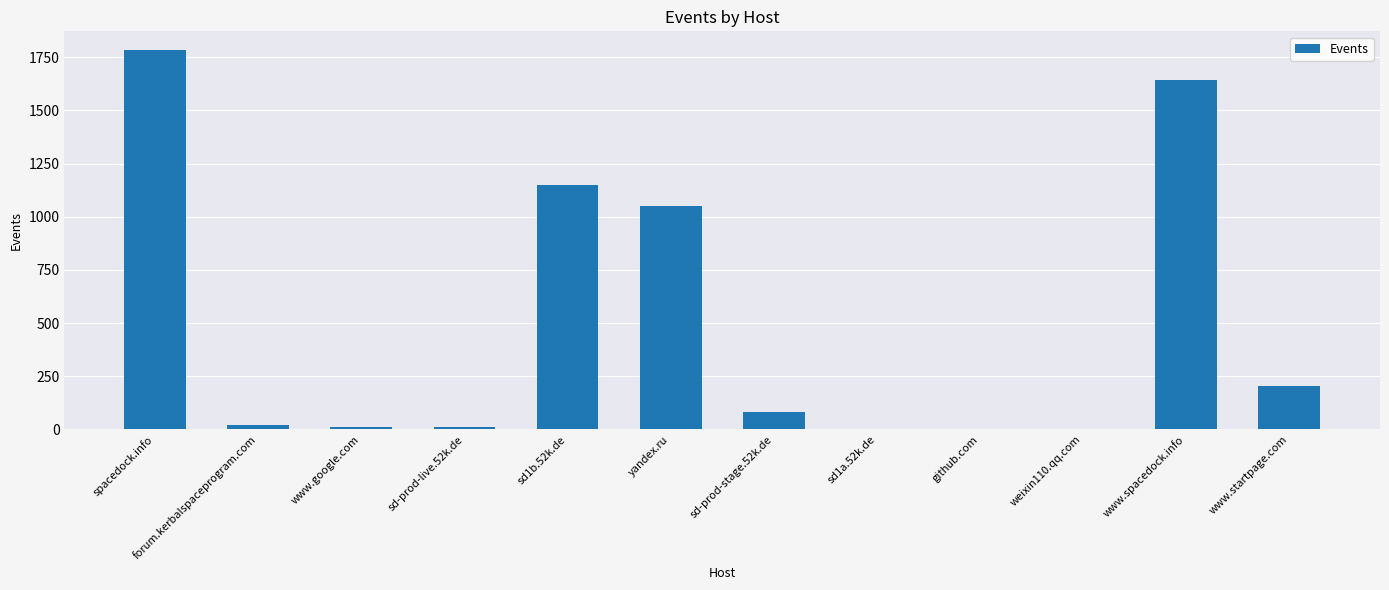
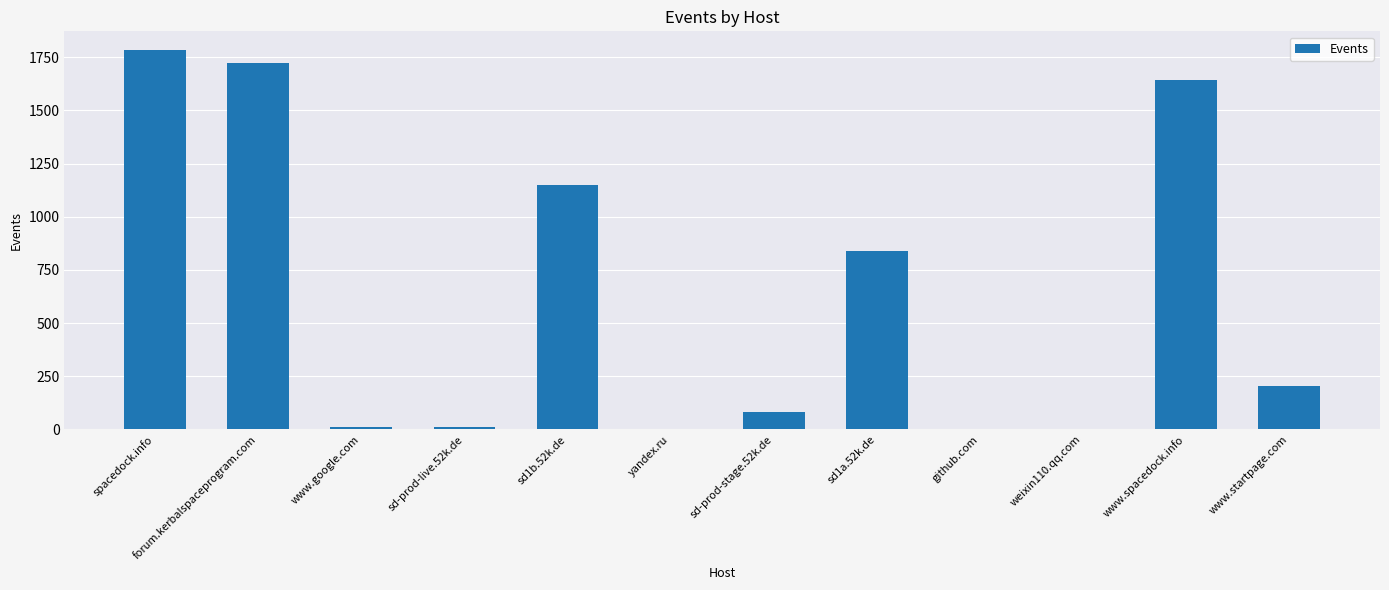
  {
    "spacedock.info": 1780,
-   "forum.kerbalspaceprogram.com": 20,
+   "forum.kerbalspaceprogram.com": 1720,
    "sd1b.52k.de": 1150,
-   "yandex.ru": 1050,
+   "yandex.ru": 0,
    "sd-prod-stage.52k.de": 80,
-   "sd1a.52k.de": 0,
+   "sd1a.52k.de": 840,
    "www.spacedock.info": 1640,
    "www.startpage.com": 210
  }
